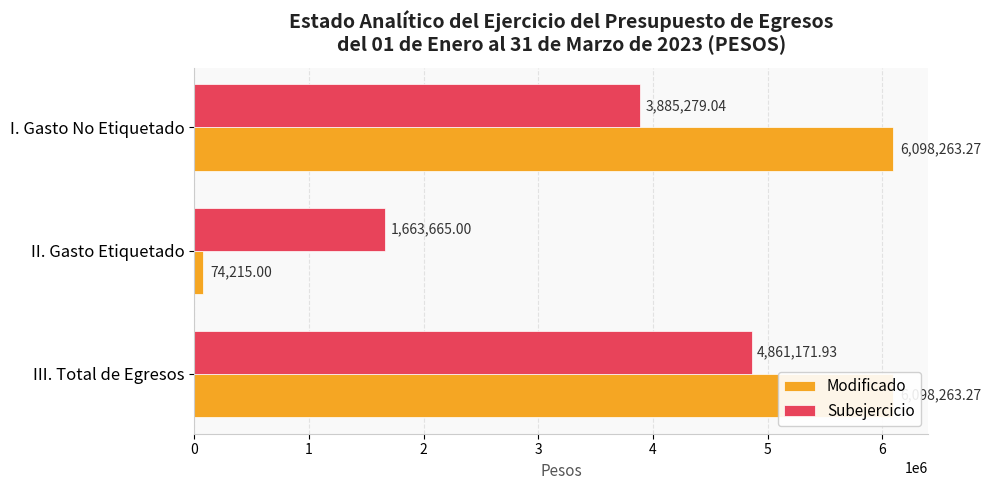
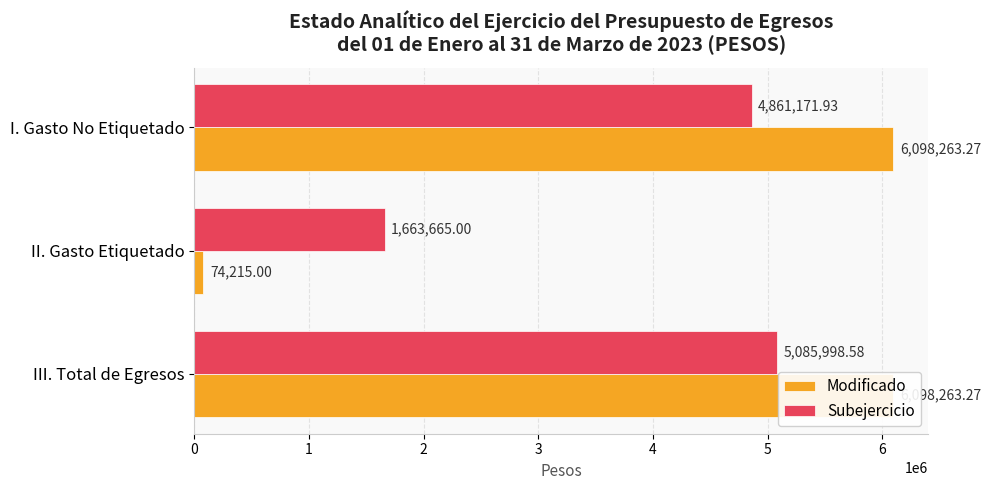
  {
    "Modificado": {
      "I. Gasto No Etiquetado": "6,098,263.27",
      "II. Gasto Etiquetado": "74,215.00"
    },
    "Subejercicio": {
-     "I. Gasto No Etiquetado": "3,885,279.04",
+     "I. Gasto No Etiquetado": "4,861,171.93",
      "II. Gasto Etiquetado": "1,663,665.00",
-     "III. Total de Egresos": "4,861,171.93"
+     "III. Total de Egresos": "5,085,998.58"
    }
  }
